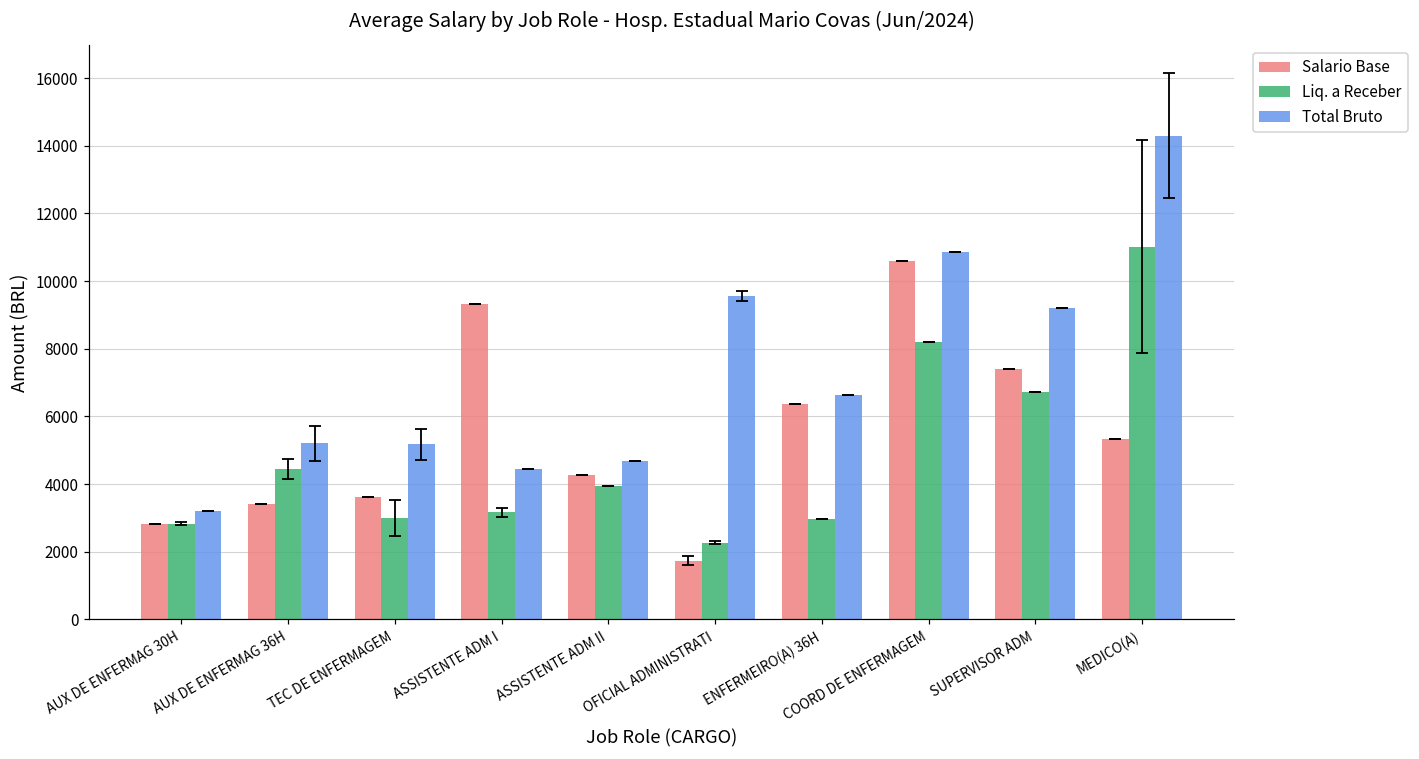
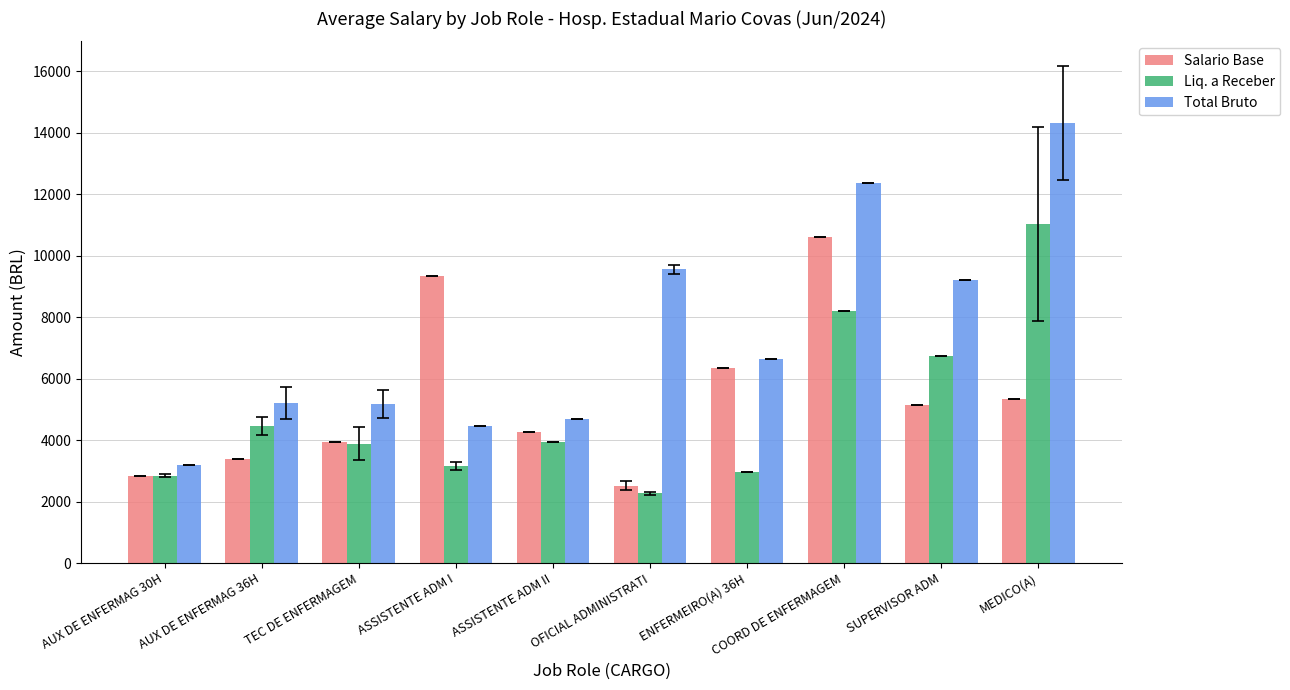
  {
    "Salario Base": {
      "AUX DE ENFERMAG 30H": 2800,
      "AUX DE ENFERMAG 36H": 3400,
-     "TEC DE ENFERMAGEM": 3600,
+     "TEC DE ENFERMAGEM": 3900,
      "ASSISTENTE ADM I": 9300,
      "ASSISTENTE ADM II": 4300,
-     "OFICIAL ADMINISTRATI": 1700,
+     "OFICIAL ADMINISTRATI": 2500,
      "ENFERMEIRO(A) 36H": 6400,
      "COORD DE ENFERMAGEM": 10600,
-     "SUPERVISOR ADM": 7400,
+     "SUPERVISOR ADM": 5100,
      "MEDICO(A)": 5300
    },
    "Liq. a Receber": {
      "AUX DE ENFERMAG 30H": 2800,
      "AUX DE ENFERMAG 36H": 4400,
-     "TEC DE ENFERMAGEM": 3000,
+     "TEC DE ENFERMAGEM": 3900,
      "ASSISTENTE ADM I": 3200,
      "ASSISTENTE ADM II": 3900,
      "OFICIAL ADMINISTRATI": 2300,
      "ENFERMEIRO(A) 36H": 3000,
      "COORD DE ENFERMAGEM": 8200,
      "SUPERVISOR ADM": 6700,
      "MEDICO(A)": 11000
    },
    "Total Bruto": {
      "AUX DE ENFERMAG 30H": 3200,
      "AUX DE ENFERMAG 36H": 5200,
      "TEC DE ENFERMAGEM": 5200,
      "ASSISTENTE ADM I": 4500,
      "ASSISTENTE ADM II": 4700,
      "OFICIAL ADMINISTRATI": 9600,
      "ENFERMEIRO(A) 36H": 6600,
-     "COORD DE ENFERMAGEM": 10900,
+     "COORD DE ENFERMAGEM": 12400,
      "SUPERVISOR ADM": 9200,
      "MEDICO(A)": 14300
    }
  }
